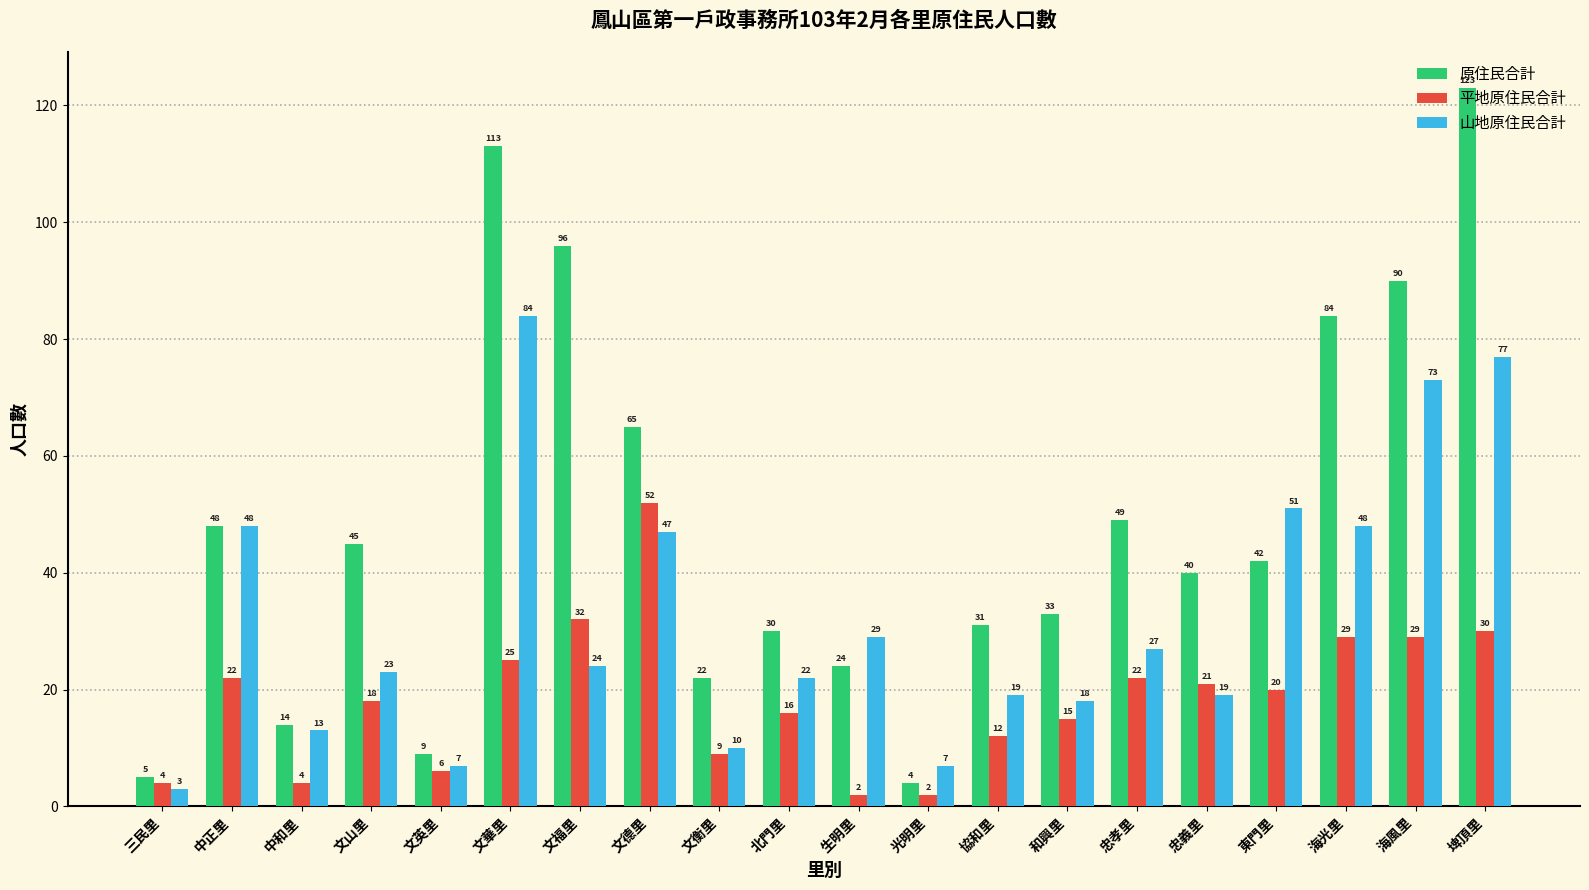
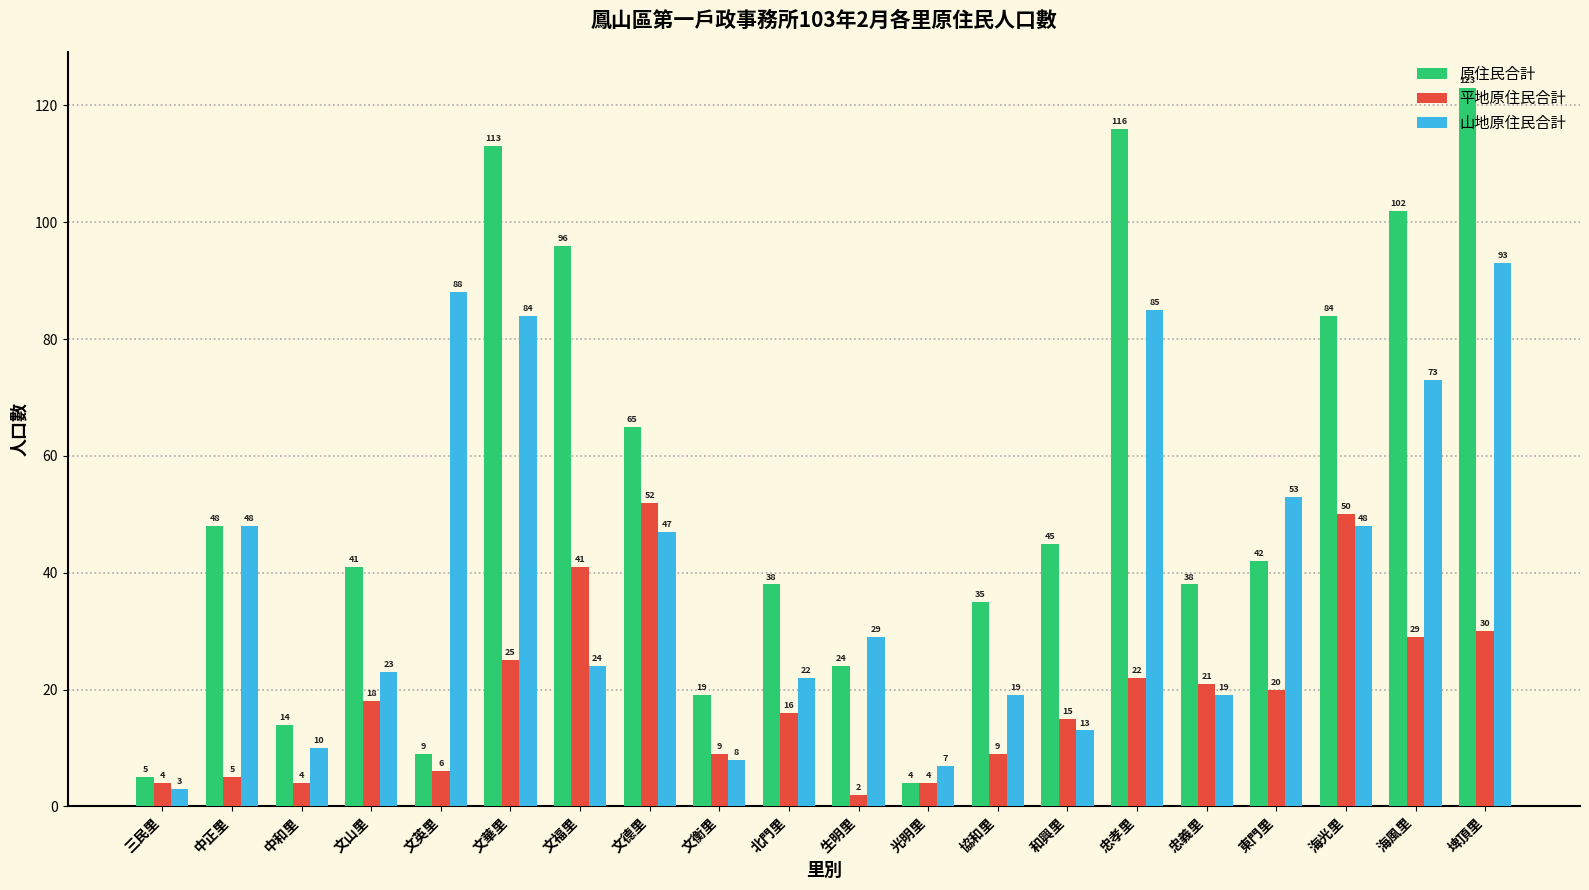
  {
    "原住民合計": {
      "三民里": 5,
      "中正里": 48,
      "中和里": 14,
-     "文山里": 45,
+     "文山里": 41,
      "文英里": 9,
      "文華里": 113,
      "文福里": 96,
      "文德里": 65,
-     "文衡里": 22,
-     "北門里": 30,
+     "文衡里": 19,
+     "北門里": 38,
      "生明里": 24,
      "光明里": 4,
-     "協和里": 31,
-     "和興里": 33,
-     "忠孝里": 49,
-     "忠義里": 40,
+     "協和里": 35,
+     "和興里": 45,
+     "忠孝里": 116,
+     "忠義里": 38,
      "東門里": 42,
      "海光里": 84,
-     "海風里": 90,
+     "海風里": 102,
      "埤頂里": 123
    },
    "平地原住民合計": {
      "三民里": 4,
-     "中正里": 22,
+     "中正里": 5,
      "中和里": 4,
      "文山里": 18,
      "文英里": 6,
      "文華里": 25,
-     "文福里": 32,
+     "文福里": 41,
      "文德里": 52,
      "文衡里": 9,
      "北門里": 16,
      "生明里": 2,
-     "光明里": 2,
-     "協和里": 12,
+     "光明里": 4,
+     "協和里": 9,
      "和興里": 15,
      "忠孝里": 22,
      "忠義里": 21,
      "東門里": 20,
-     "海光里": 29,
+     "海光里": 50,
      "海風里": 29,
      "埤頂里": 30
    },
    "山地原住民合計": {
      "三民里": 3,
      "中正里": 48,
-     "中和里": 13,
+     "中和里": 10,
      "文山里": 23,
-     "文英里": 7,
+     "文英里": 88,
      "文華里": 84,
      "文福里": 24,
      "文德里": 47,
-     "文衡里": 10,
+     "文衡里": 8,
      "北門里": 22,
      "生明里": 29,
      "光明里": 7,
      "協和里": 19,
-     "和興里": 18,
-     "忠孝里": 27,
+     "和興里": 13,
+     "忠孝里": 85,
      "忠義里": 19,
-     "東門里": 51,
+     "東門里": 53,
      "海光里": 48,
      "海風里": 73,
-     "埤頂里": 77
+     "埤頂里": 93
    }
  }
